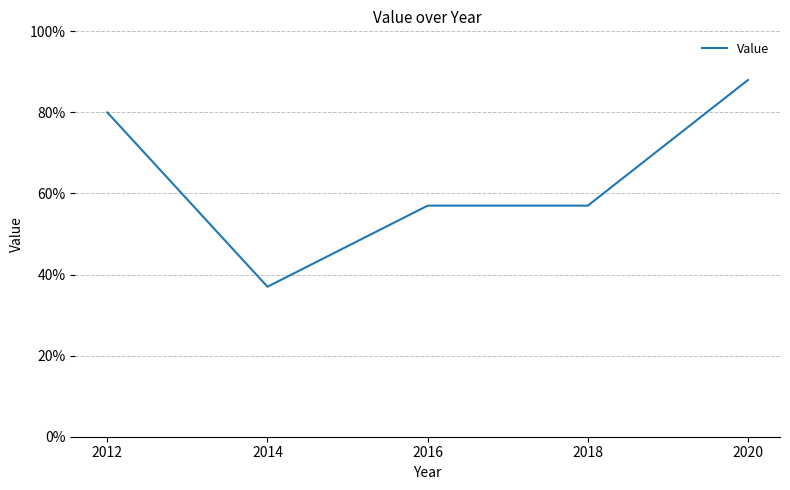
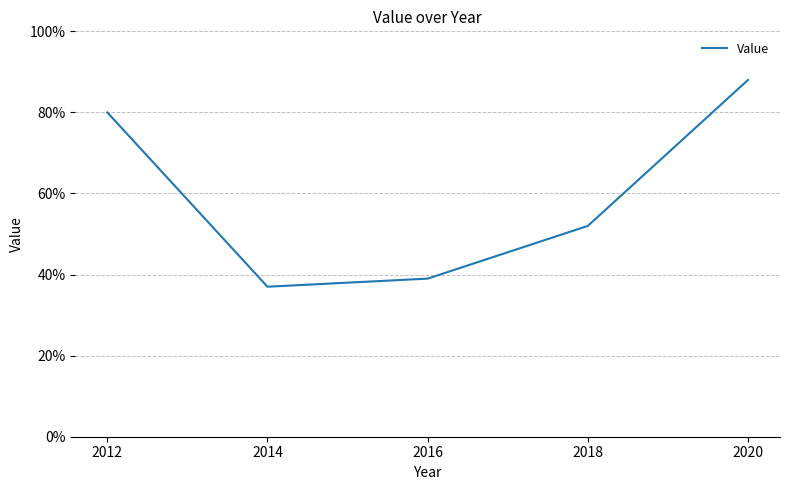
  {
    "2012": "80%",
    "2014": "37%",
-   "2016": "57%",
-   "2018": "57%",
+   "2016": "39%",
+   "2018": "52%",
    "2020": "88%"
  }
